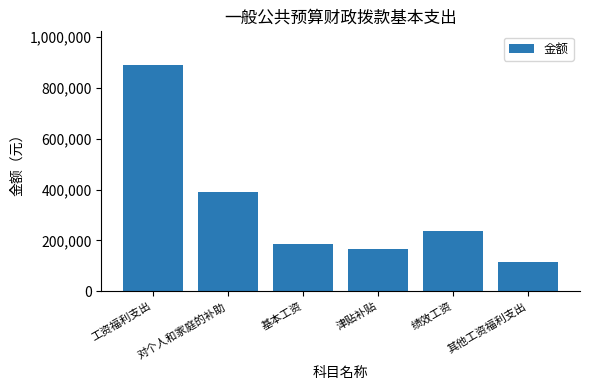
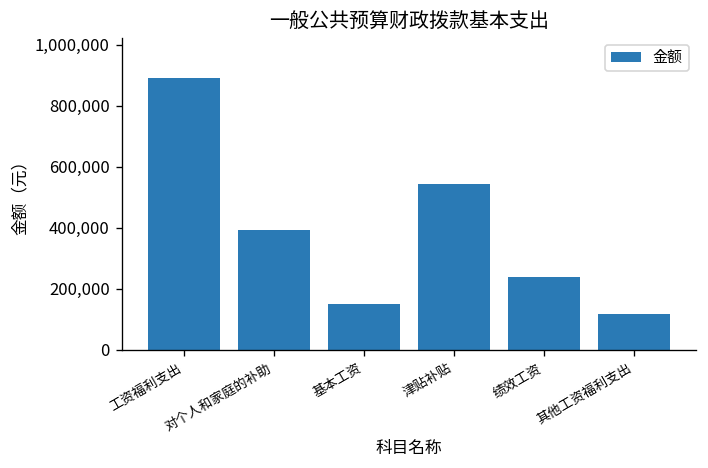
  {
    "工资福利支出": "890,000",
    "对个人和家庭的补助": "390,000",
-   "基本工资": "190,000",
-   "津贴补贴": "170,000",
+   "基本工资": "150,000",
+   "津贴补贴": "540,000",
    "绩效工资": "240,000",
    "其他工资福利支出": "120,000"
  }
